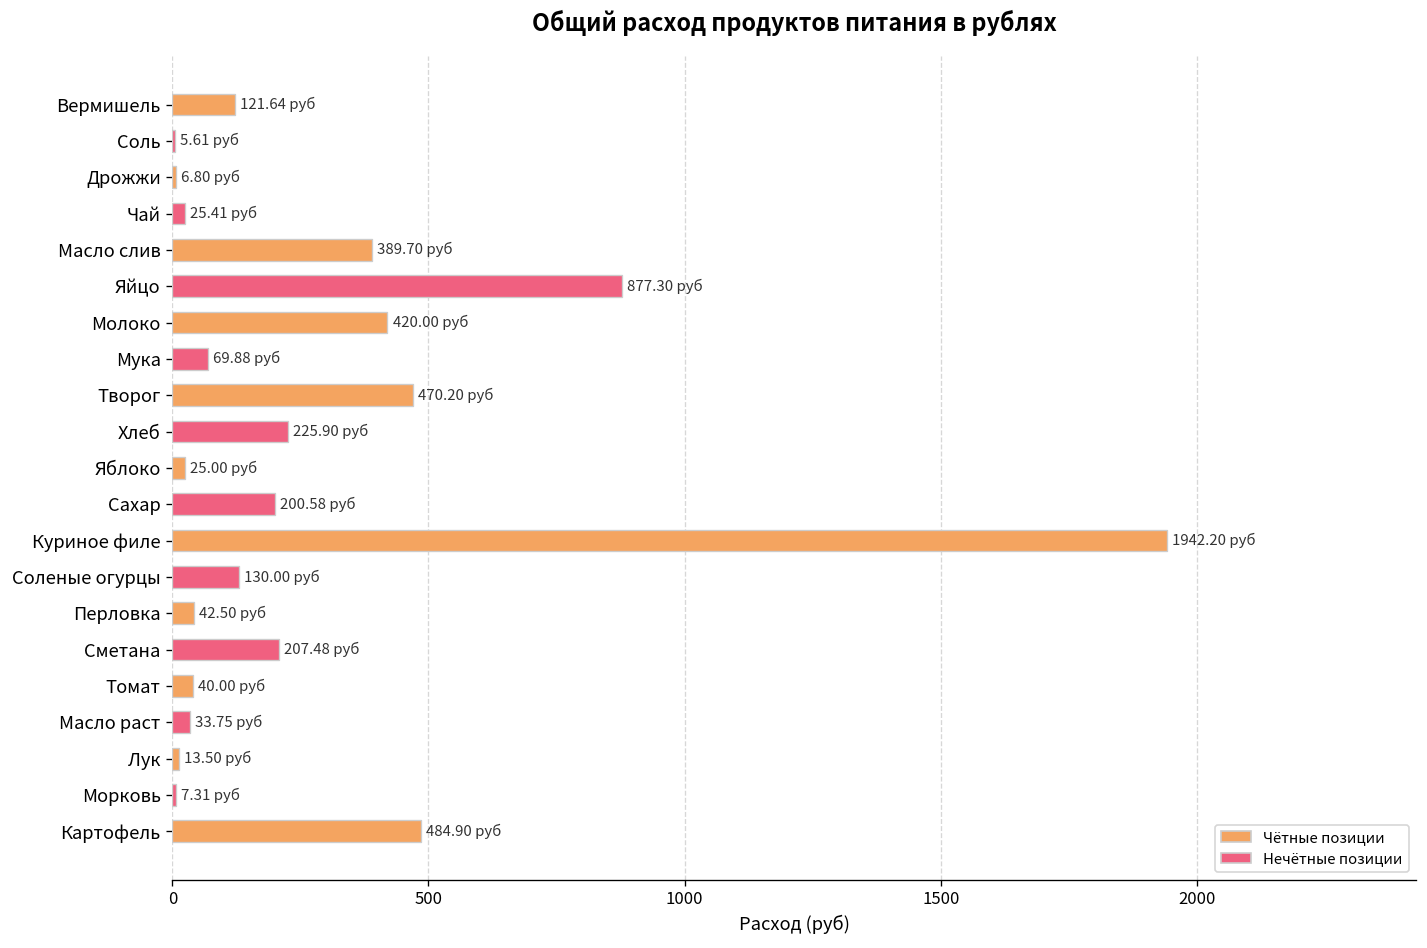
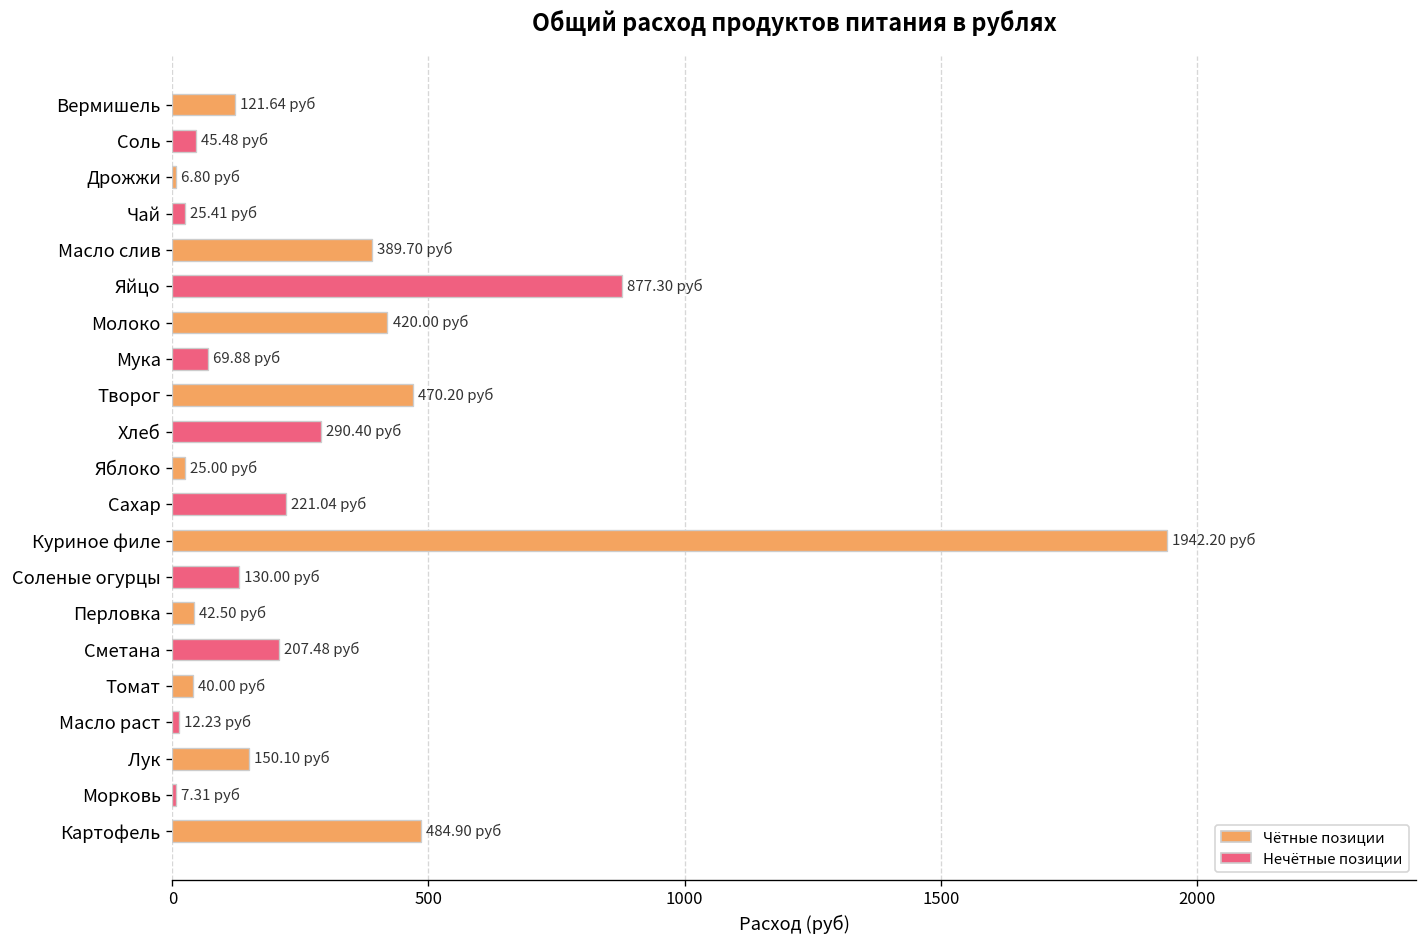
  {
    "Вермишель": 121.64,
-   "Соль": 5.61,
+   "Соль": 45.48,
    "Дрожжи": 6.80,
    "Чай": 25.41,
    "Масло слив": 389.70,
    "Яйцо": 877.30,
    "Молоко": 420.00,
    "Мука": 69.88,
    "Творог": 470.20,
-   "Хлеб": 225.90,
+   "Хлеб": 290.40,
    "Яблоко": 25.00,
-   "Сахар": 200.58,
+   "Сахар": 221.04,
    "Куриное филе": 1942.20,
    "Соленые огурцы": 130.00,
    "Перловка": 42.50,
    "Сметана": 207.48,
    "Томат": 40.00,
-   "Масло раст": 33.75,
-   "Лук": 13.50,
+   "Масло раст": 12.23,
+   "Лук": 150.10,
    "Морковь": 7.31,
    "Картофель": 484.90
  }
